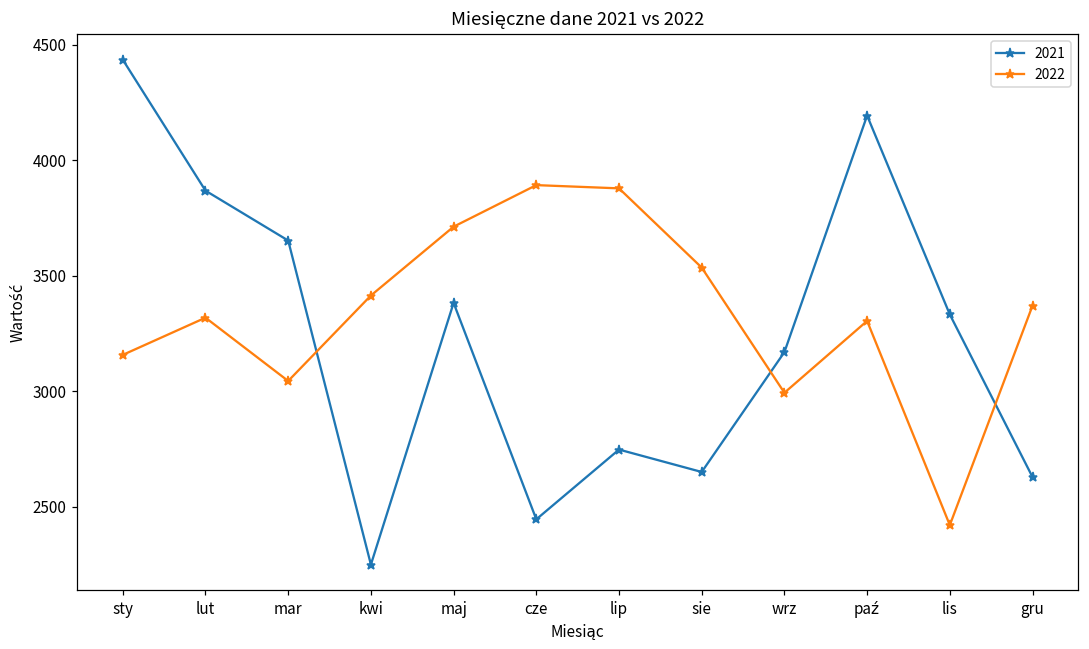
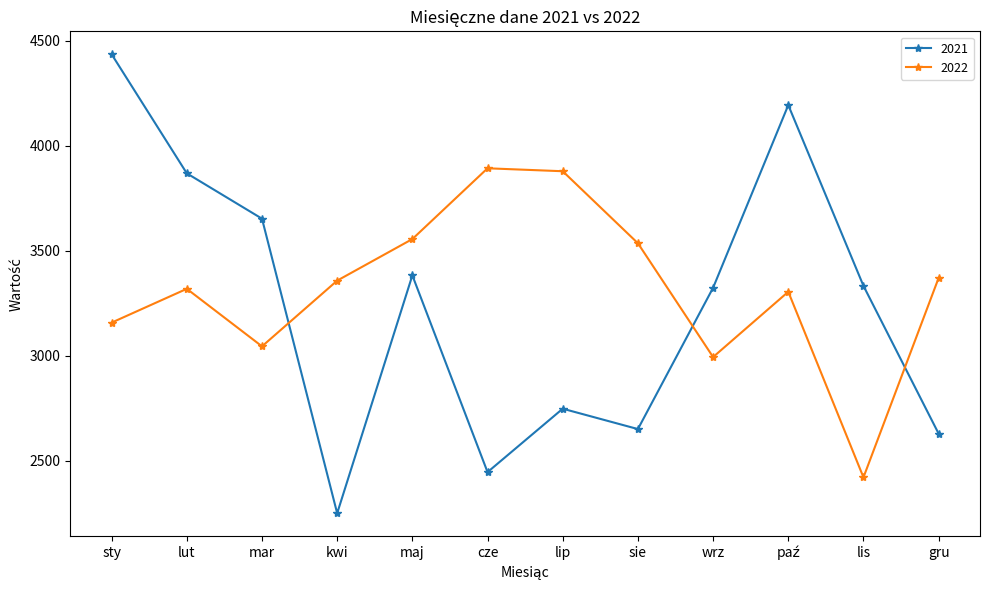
  {
    "2021": {
      "sty": 4440,
      "lut": 3870,
      "mar": 3650,
      "kwi": 2250,
      "maj": 3380,
      "cze": 2450,
      "lip": 2750,
      "sie": 2650,
-     "wrz": 3170,
+     "wrz": 3320,
      "paź": 4190,
      "lis": 3330,
      "gru": 2630
    },
    "2022": {
      "sty": 3160,
      "lut": 3320,
      "mar": 3050,
-     "kwi": 3420,
-     "maj": 3710,
+     "kwi": 3360,
+     "maj": 3560,
      "cze": 3890,
      "lip": 3880,
      "sie": 3540,
      "wrz": 2990,
      "paź": 3310,
      "lis": 2420,
      "gru": 3370
    }
  }
